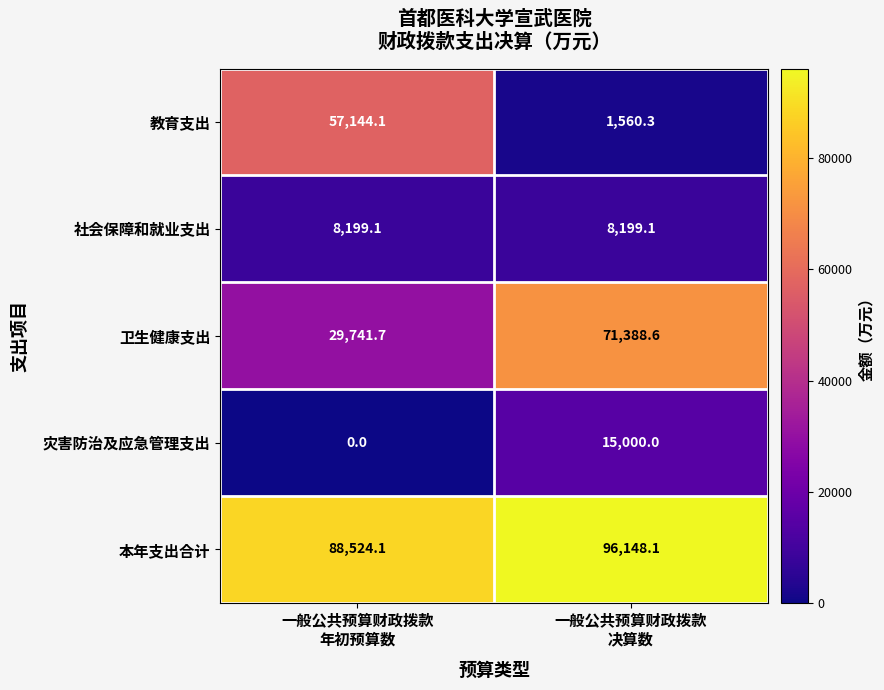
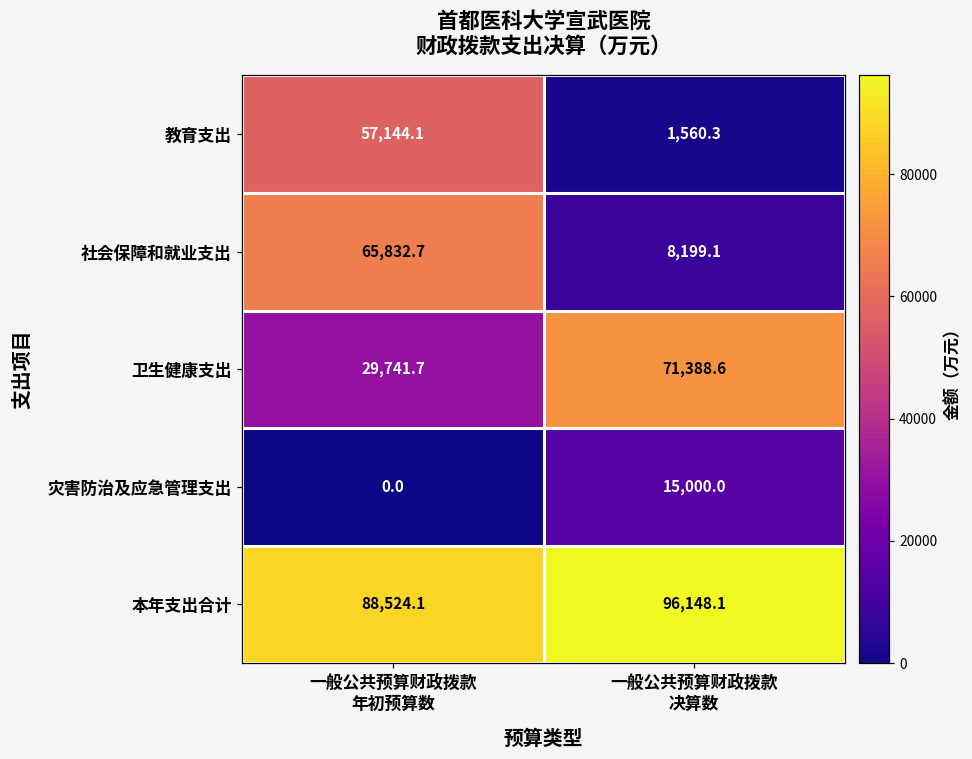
  {
    "教育支出": {
      "一般公共预算财政拨款 年初预算数": "57,144.1",
      "一般公共预算财政拨款 决算数": "1,560.3"
    },
    "社会保障和就业支出": {
-     "一般公共预算财政拨款 年初预算数": "8,199.1",
+     "一般公共预算财政拨款 年初预算数": "65,832.7",
      "一般公共预算财政拨款 决算数": "8,199.1"
    },
    "卫生健康支出": {
      "一般公共预算财政拨款 年初预算数": "29,741.7",
      "一般公共预算财政拨款 决算数": "71,388.6"
    },
    "灾害防治及应急管理支出": {
      "一般公共预算财政拨款 年初预算数": "0.0",
      "一般公共预算财政拨款 决算数": "15,000.0"
    },
    "本年支出合计": {
      "一般公共预算财政拨款 年初预算数": "88,524.1",
      "一般公共预算财政拨款 决算数": "96,148.1"
    }
  }
